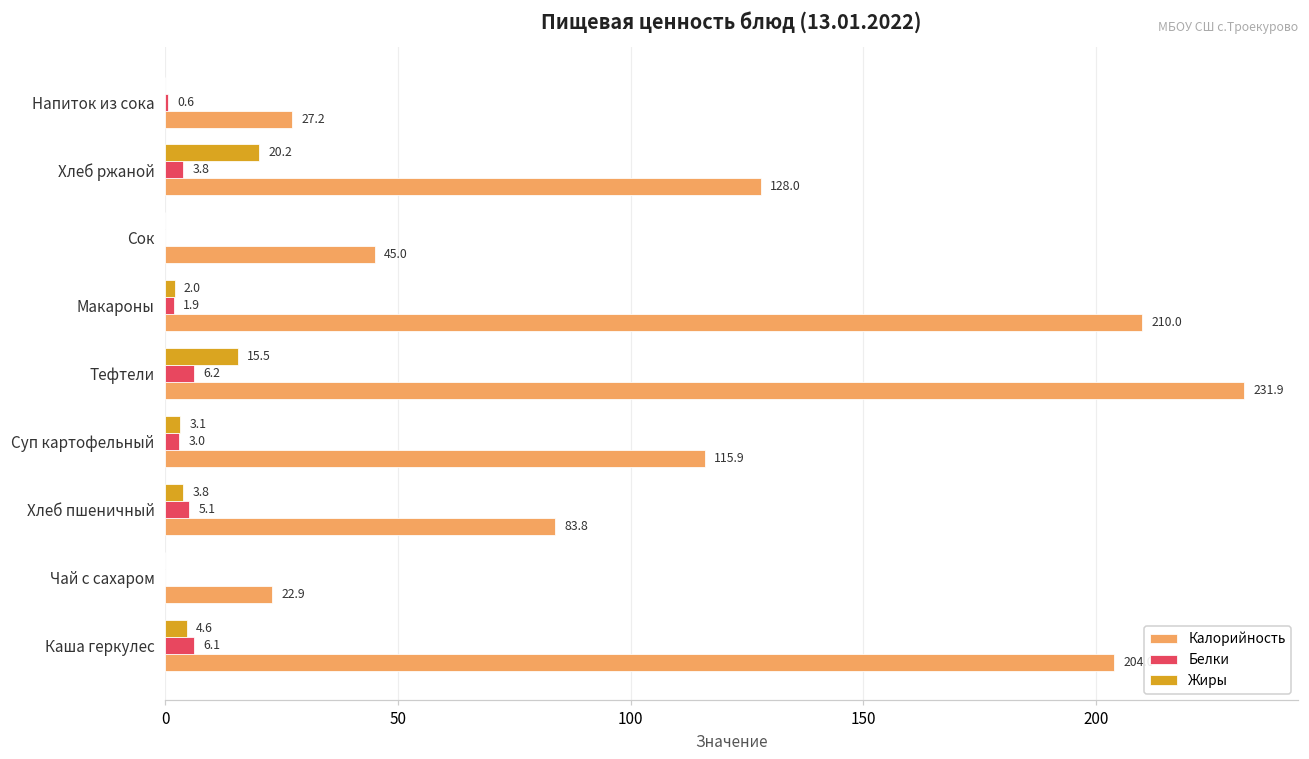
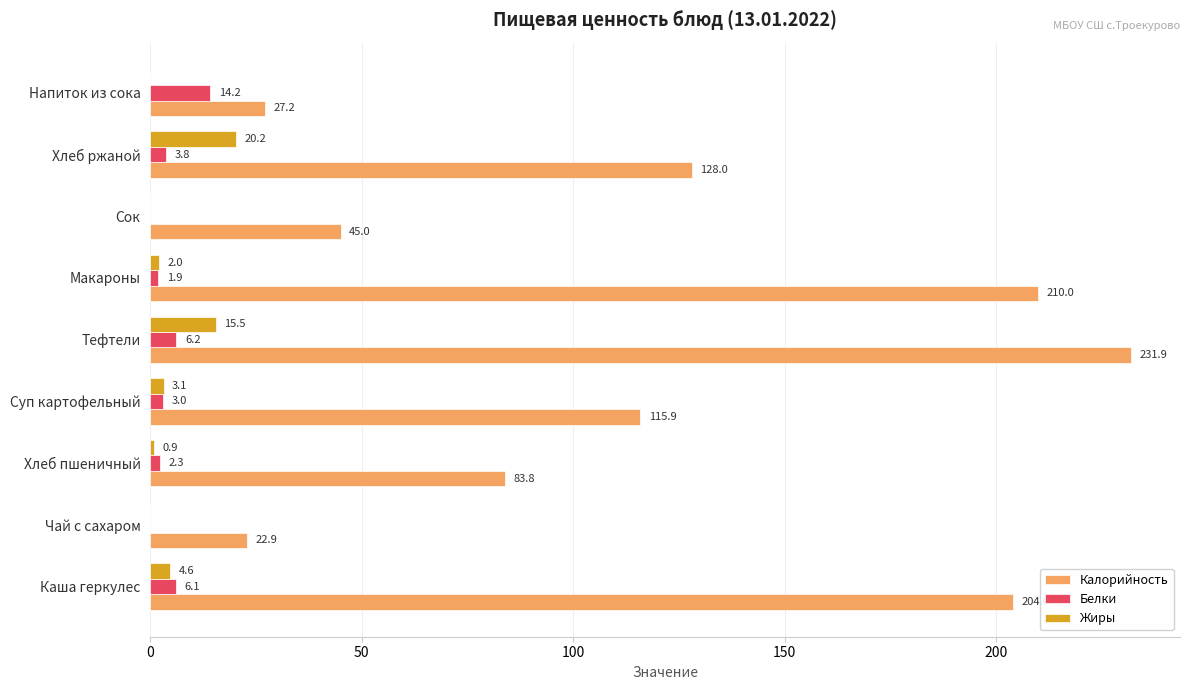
  {
    "Калорийность": {
      "Напиток из сока": 27.2,
      "Хлеб ржаной": 128.0,
      "Сок": 45.0,
      "Макароны": 210.0,
      "Тефтели": 231.9,
      "Суп картофельный": 115.9,
      "Хлеб пшеничный": 83.8,
      "Чай с сахаром": 22.9
    },
    "Белки": {
-     "Напиток из сока": 0.6,
+     "Напиток из сока": 14.2,
      "Хлеб ржаной": 3.8,
      "Макароны": 1.9,
      "Тефтели": 6.2,
      "Суп картофельный": 3.0,
-     "Хлеб пшеничный": 5.1,
+     "Хлеб пшеничный": 2.3,
      "Каша геркулес": 6.1
    },
    "Жиры": {
      "Хлеб ржаной": 20.2,
      "Макароны": 2.0,
      "Тефтели": 15.5,
      "Суп картофельный": 3.1,
-     "Хлеб пшеничный": 3.8,
+     "Хлеб пшеничный": 0.9,
      "Каша геркулес": 4.6
    }
  }
